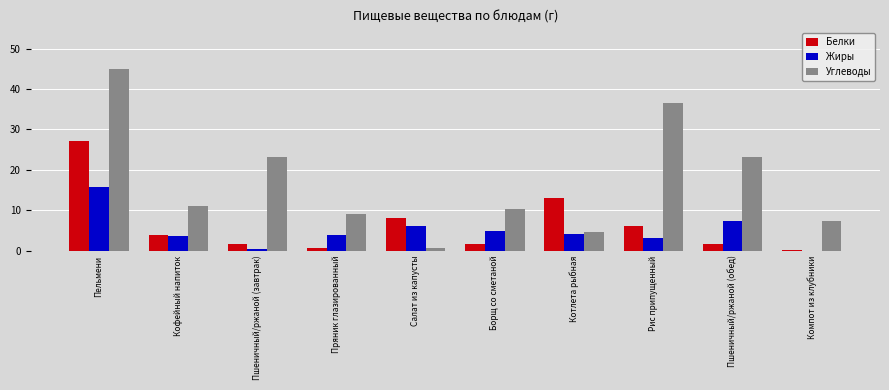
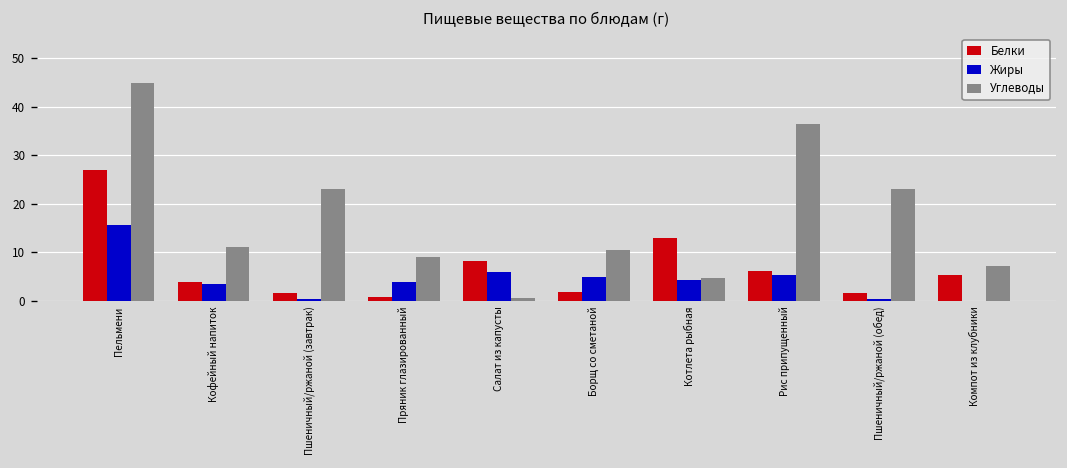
  {
    "Белки": {
      "Пельмени": 27,
      "Кофейный напиток": 4,
      "Пшеничный/ржаной (завтрак)": 2,
      "Пряник глазированный": 1,
      "Салат из капусты": 8,
      "Борщ со сметаной": 2,
      "Котлета рыбная": 13,
      "Рис припущенный": 6,
      "Пшеничный/ржаной (обед)": 2,
-     "Компот из клубники": 0
+     "Компот из клубники": 5
    },
    "Жиры": {
      "Пельмени": 16,
      "Кофейный напиток": 4,
      "Пряник глазированный": 4,
      "Салат из капусты": 6,
      "Борщ со сметаной": 5,
      "Котлета рыбная": 4,
-     "Рис припущенный": 3,
-     "Пшеничный/ржаной (обед)": 7,
+     "Рис припущенный": 5,
+     "Пшеничный/ржаной (обед)": 0,
      "Компот из клубники": 0
    },
    "Углеводы": {
      "Пельмени": 45,
      "Кофейный напиток": 11,
      "Пшеничный/ржаной (завтрак)": 23,
      "Пряник глазированный": 9,
      "Борщ со сметаной": 10,
      "Котлета рыбная": 5,
      "Рис припущенный": 37,
      "Пшеничный/ржаной (обед)": 23,
      "Компот из клубники": 7
    }
  }
